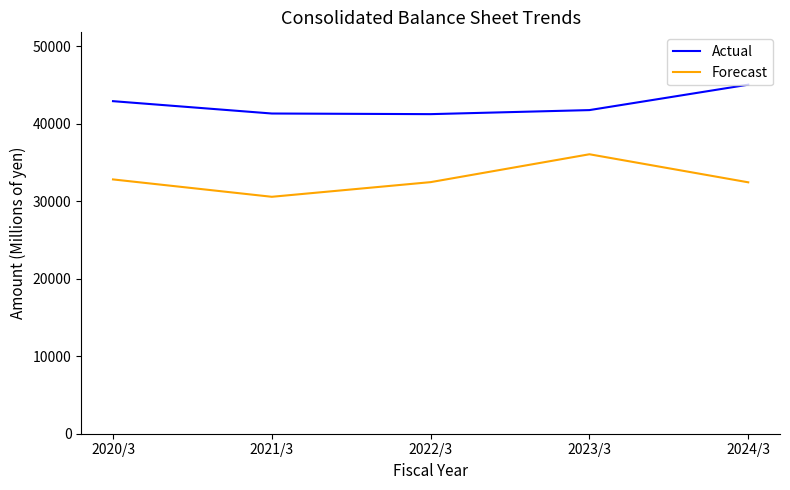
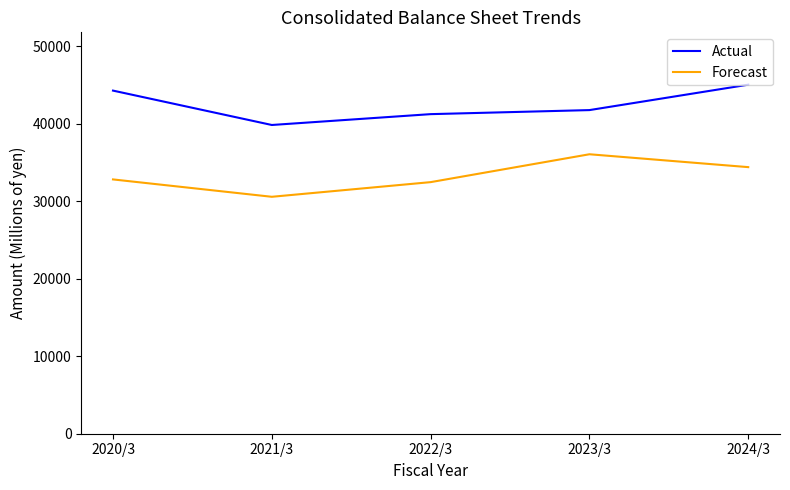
  {
    "Actual": {
-     "2020/3": 43000,
-     "2021/3": 41000,
+     "2020/3": 44000,
+     "2021/3": 40000,
      "2022/3": 41000,
      "2023/3": 42000
    },
    "Forecast": {
      "2020/3": 33000,
      "2021/3": 31000,
      "2022/3": 32000,
      "2023/3": 36000,
-     "2024/3": 32000
+     "2024/3": 34000
    }
  }
